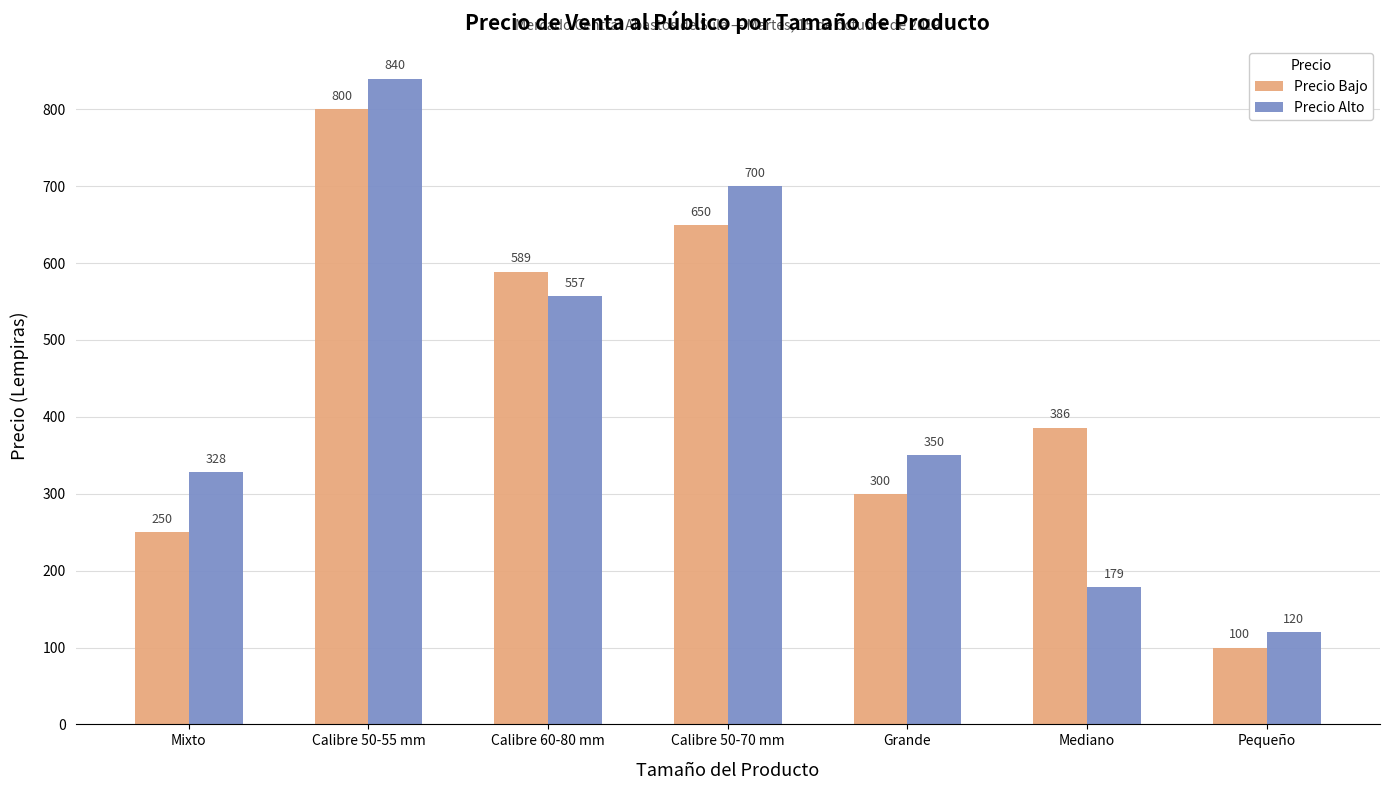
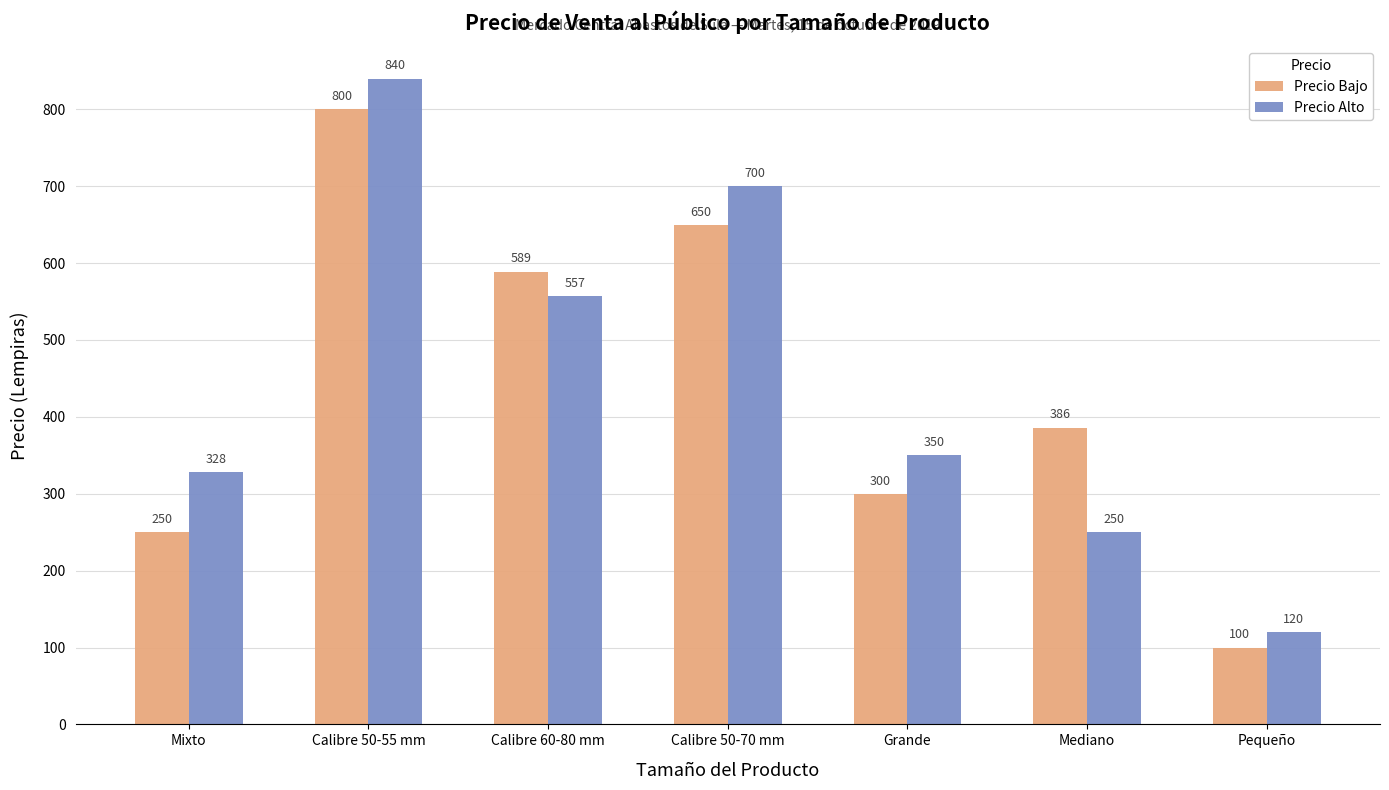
  {
    "Precio Bajo": {
      "Mixto": 250,
      "Calibre 50-55 mm": 800,
      "Calibre 60-80 mm": 589,
      "Calibre 50-70 mm": 650,
      "Grande": 300,
      "Mediano": 386,
      "Pequeño": 100
    },
    "Precio Alto": {
      "Mixto": 328,
      "Calibre 50-55 mm": 840,
      "Calibre 60-80 mm": 557,
      "Calibre 50-70 mm": 700,
      "Grande": 350,
-     "Mediano": 179,
+     "Mediano": 250,
      "Pequeño": 120
    }
  }
